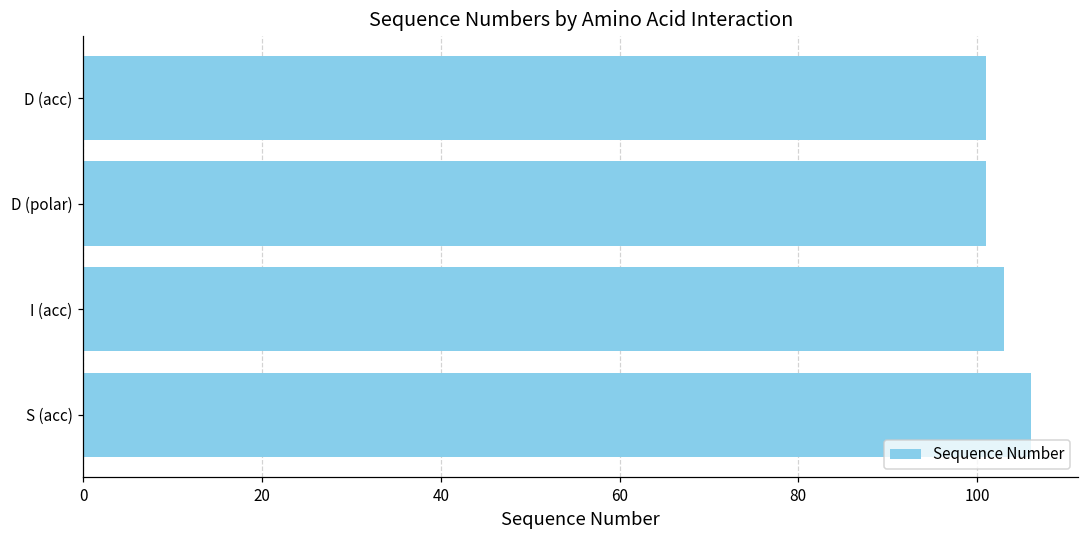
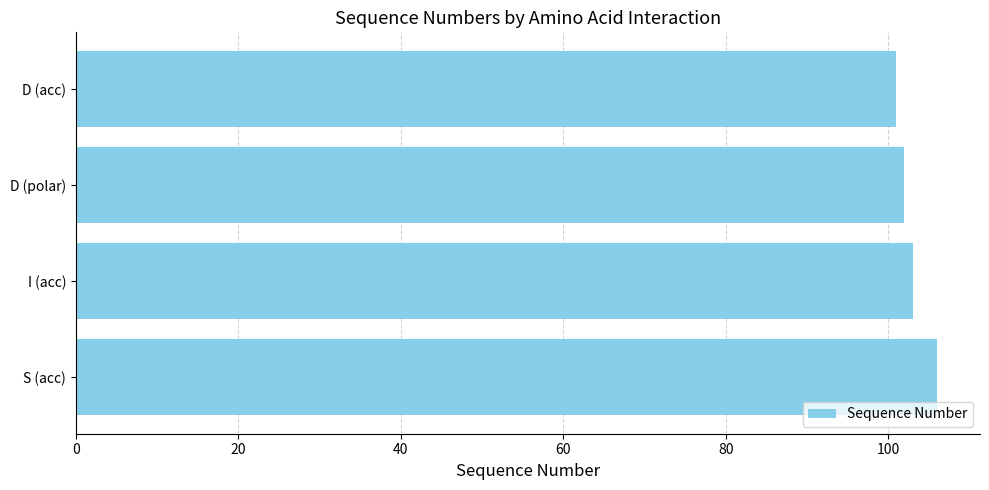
  {
    "D (acc)": 101,
-   "D (polar)": 101,
+   "D (polar)": 102,
    "I (acc)": 103,
    "S (acc)": 106
  }
